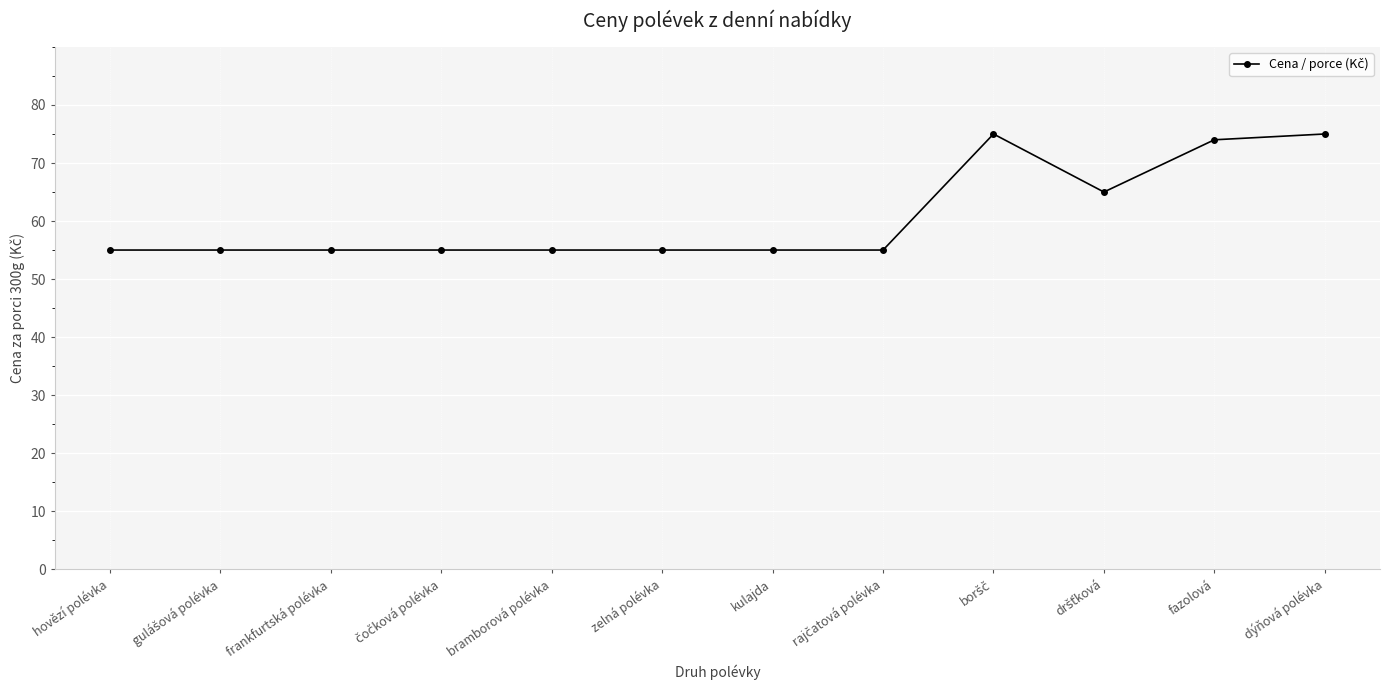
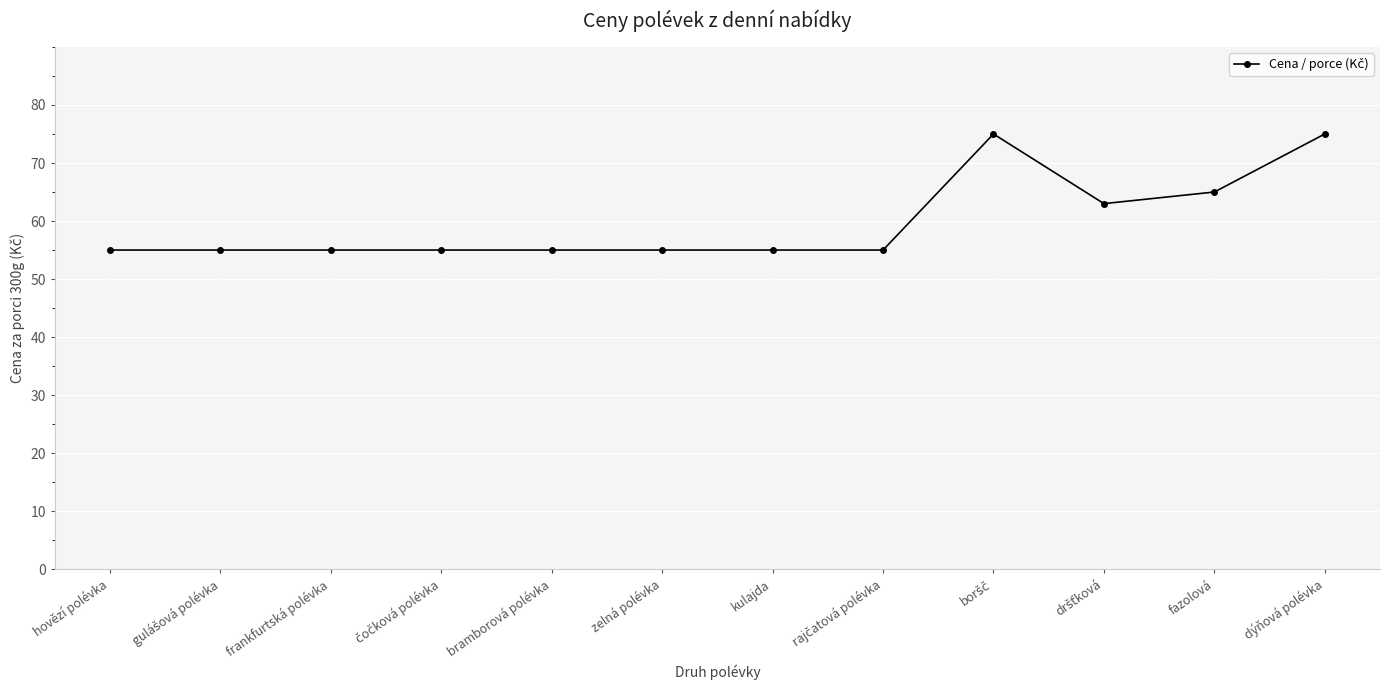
  {
    "hovězí polévka": 55,
    "gulášová polévka": 55,
    "frankfurtská polévka": 55,
    "čočková polévka": 55,
    "bramborová polévka": 55,
    "zelná polévka": 55,
    "kulajda": 55,
    "rajčatová polévka": 55,
    "boršč": 75,
-   "dršťková": 65,
-   "fazolová": 74,
+   "dršťková": 63,
+   "fazolová": 65,
    "dýňová polévka": 75
  }
